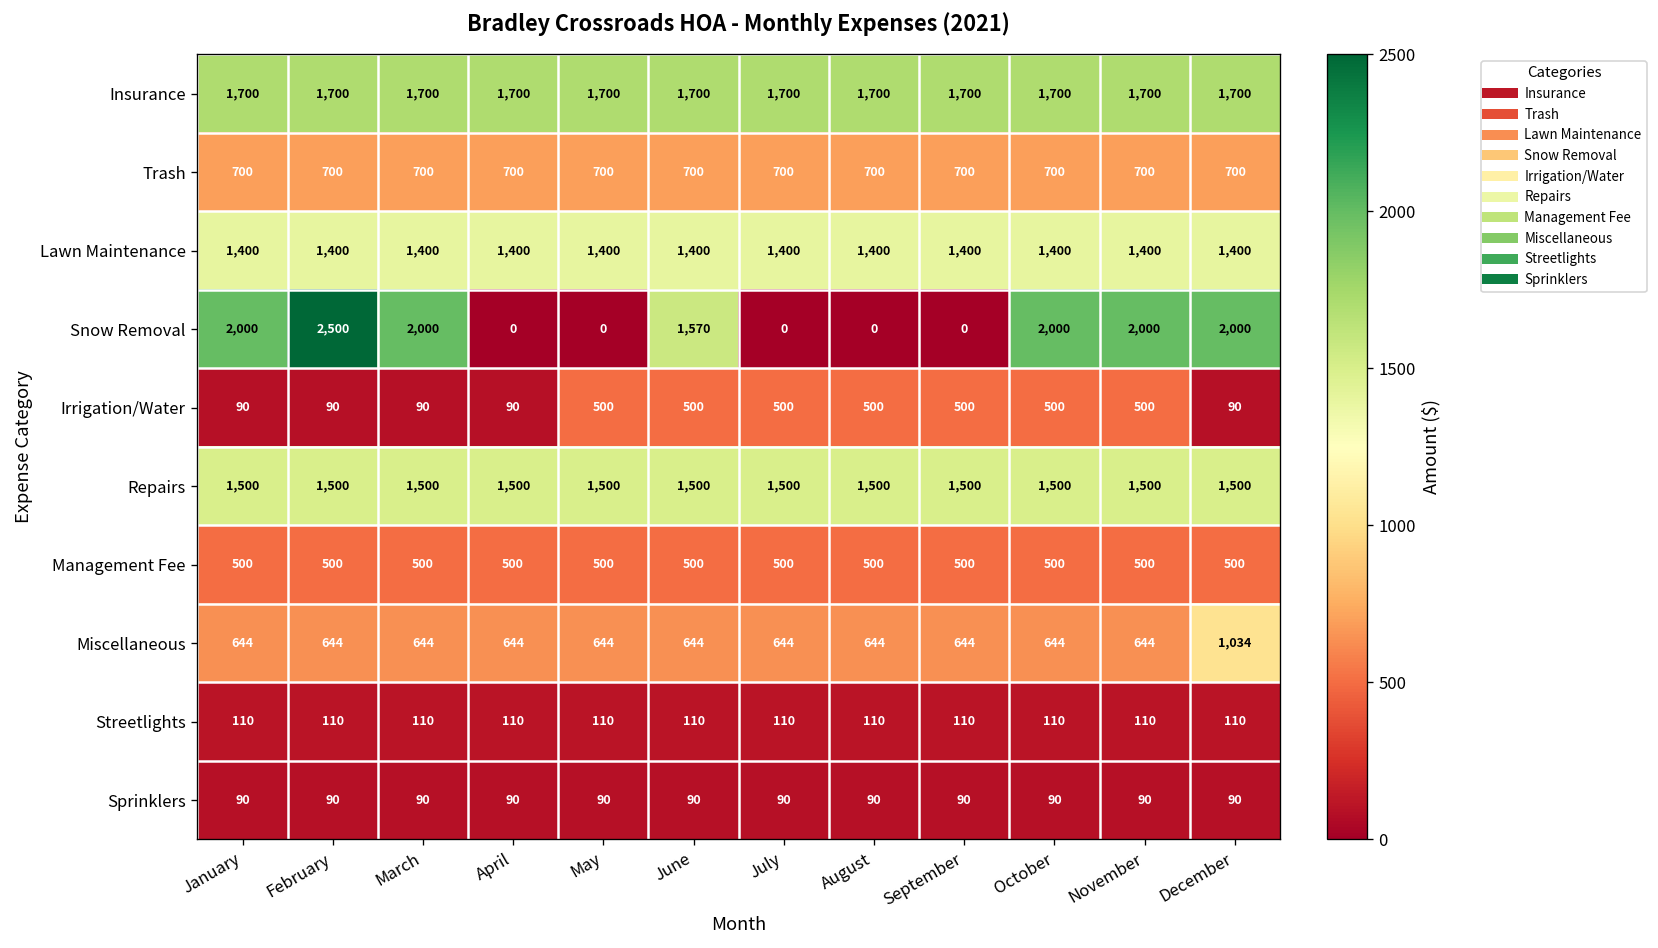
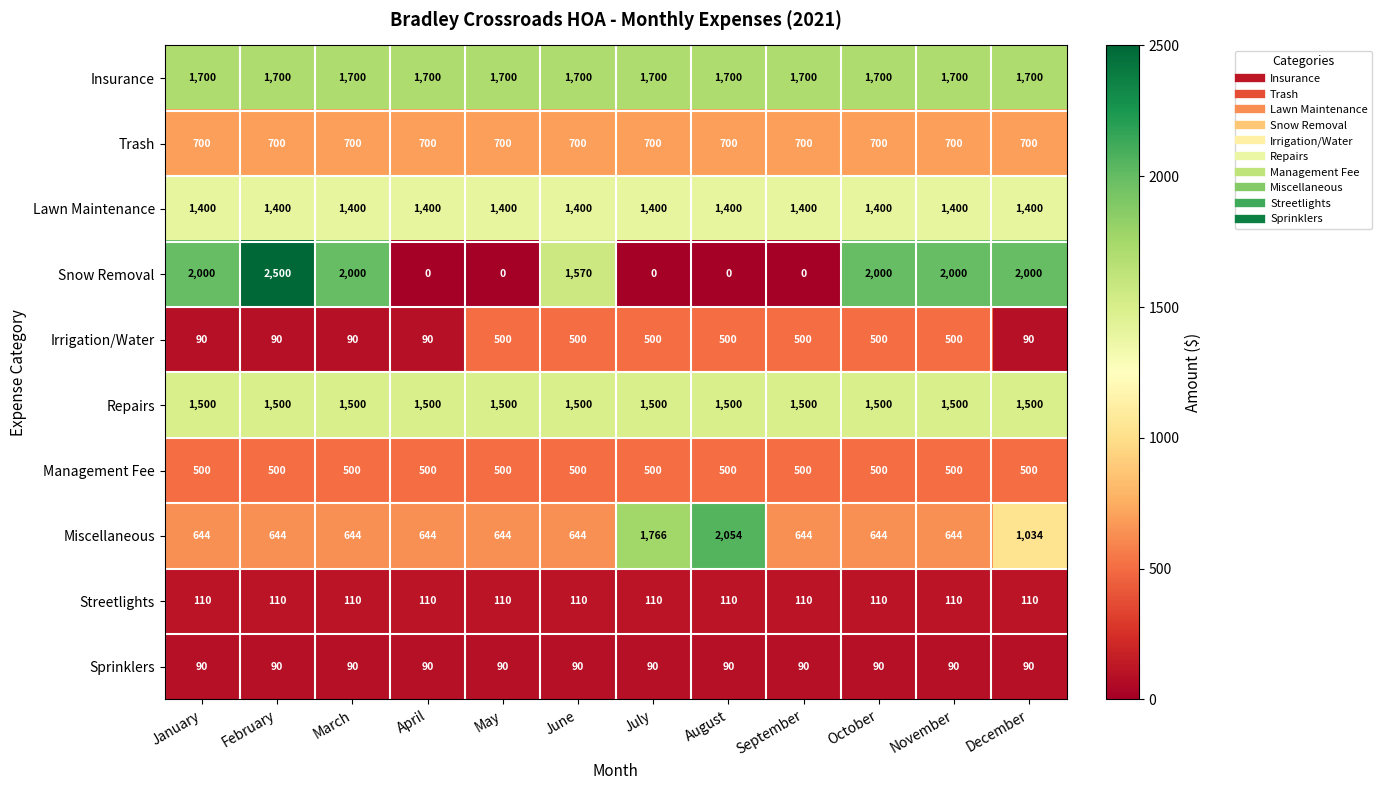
  {
    "Insurance": {
      "January": "1,700",
      "February": "1,700",
      "March": "1,700",
      "April": "1,700",
      "May": "1,700",
      "June": "1,700",
      "July": "1,700",
      "August": "1,700",
      "September": "1,700",
      "October": "1,700",
      "November": "1,700",
      "December": "1,700"
    },
    "Trash": {
      "January": "700",
      "February": "700",
      "March": "700",
      "April": "700",
      "May": "700",
      "June": "700",
      "July": "700",
      "August": "700",
      "September": "700",
      "October": "700",
      "November": "700",
      "December": "700"
    },
    "Lawn Maintenance": {
      "January": "1,400",
      "February": "1,400",
      "March": "1,400",
      "April": "1,400",
      "May": "1,400",
      "June": "1,400",
      "July": "1,400",
      "August": "1,400",
      "September": "1,400",
      "October": "1,400",
      "November": "1,400",
      "December": "1,400"
    },
    "Snow Removal": {
      "January": "2,000",
      "February": "2,500",
      "March": "2,000",
      "April": "0",
      "May": "0",
      "June": "1,570",
      "July": "0",
      "August": "0",
      "September": "0",
      "October": "2,000",
      "November": "2,000",
      "December": "2,000"
    },
    "Irrigation/Water": {
      "January": "90",
      "February": "90",
      "March": "90",
      "April": "90",
      "May": "500",
      "June": "500",
      "July": "500",
      "August": "500",
      "September": "500",
      "October": "500",
      "November": "500",
      "December": "90"
    },
    "Repairs": {
      "January": "1,500",
      "February": "1,500",
      "March": "1,500",
      "April": "1,500",
      "May": "1,500",
      "June": "1,500",
      "July": "1,500",
      "August": "1,500",
      "September": "1,500",
      "October": "1,500",
      "November": "1,500",
      "December": "1,500"
    },
    "Management Fee": {
      "January": "500",
      "February": "500",
      "March": "500",
      "April": "500",
      "May": "500",
      "June": "500",
      "July": "500",
      "August": "500",
      "September": "500",
      "October": "500",
      "November": "500",
      "December": "500"
    },
    "Miscellaneous": {
      "January": "644",
      "February": "644",
      "March": "644",
      "April": "644",
      "May": "644",
      "June": "644",
-     "July": "644",
-     "August": "644",
+     "July": "1,766",
+     "August": "2,054",
      "September": "644",
      "October": "644",
      "November": "644",
      "December": "1,034"
    },
    "Streetlights": {
      "January": "110",
      "February": "110",
      "March": "110",
      "April": "110",
      "May": "110",
      "June": "110",
      "July": "110",
      "August": "110",
      "September": "110",
      "October": "110",
      "November": "110",
      "December": "110"
    },
    "Sprinklers": {
      "January": "90",
      "February": "90",
      "March": "90",
      "April": "90",
      "May": "90",
      "June": "90",
      "July": "90",
      "August": "90",
      "September": "90",
      "October": "90",
      "November": "90",
      "December": "90"
    }
  }
